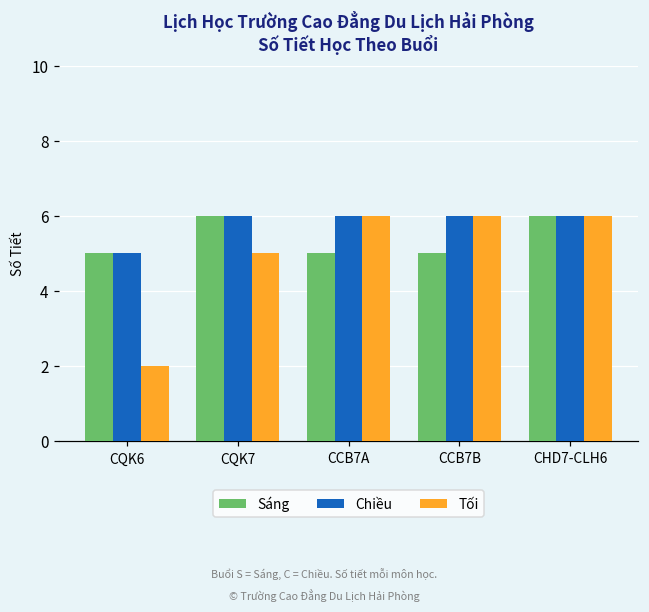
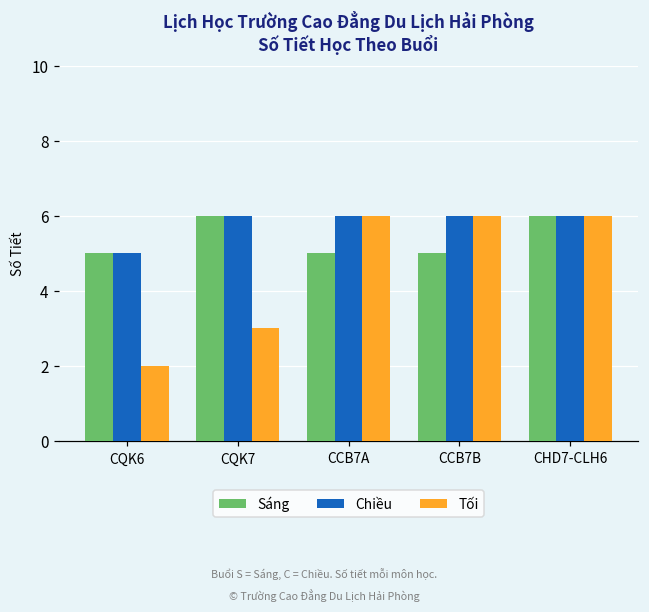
  {
    "Sáng": {
      "CQK6": 5,
      "CQK7": 6,
      "CCB7A": 5,
      "CCB7B": 5,
      "CHD7-CLH6": 6
    },
    "Chiều": {
      "CQK6": 5,
      "CQK7": 6,
      "CCB7A": 6,
      "CCB7B": 6,
      "CHD7-CLH6": 6
    },
    "Tối": {
      "CQK6": 2,
-     "CQK7": 5,
+     "CQK7": 3,
      "CCB7A": 6,
      "CCB7B": 6,
      "CHD7-CLH6": 6
    }
  }
